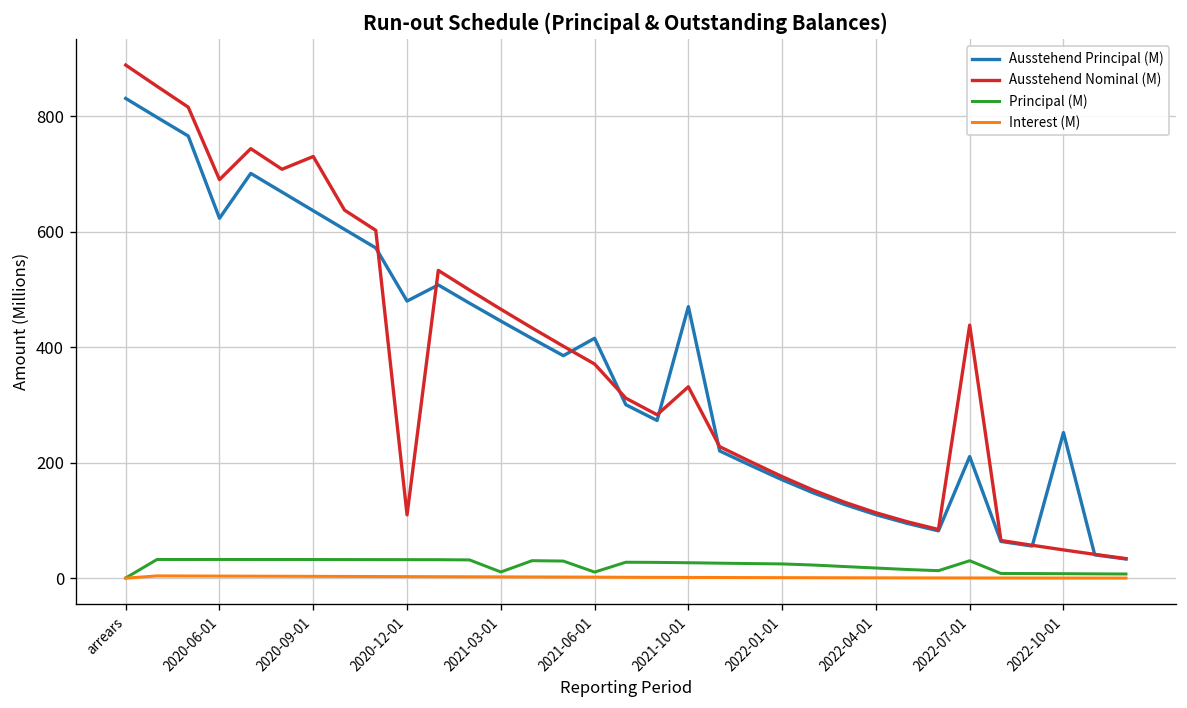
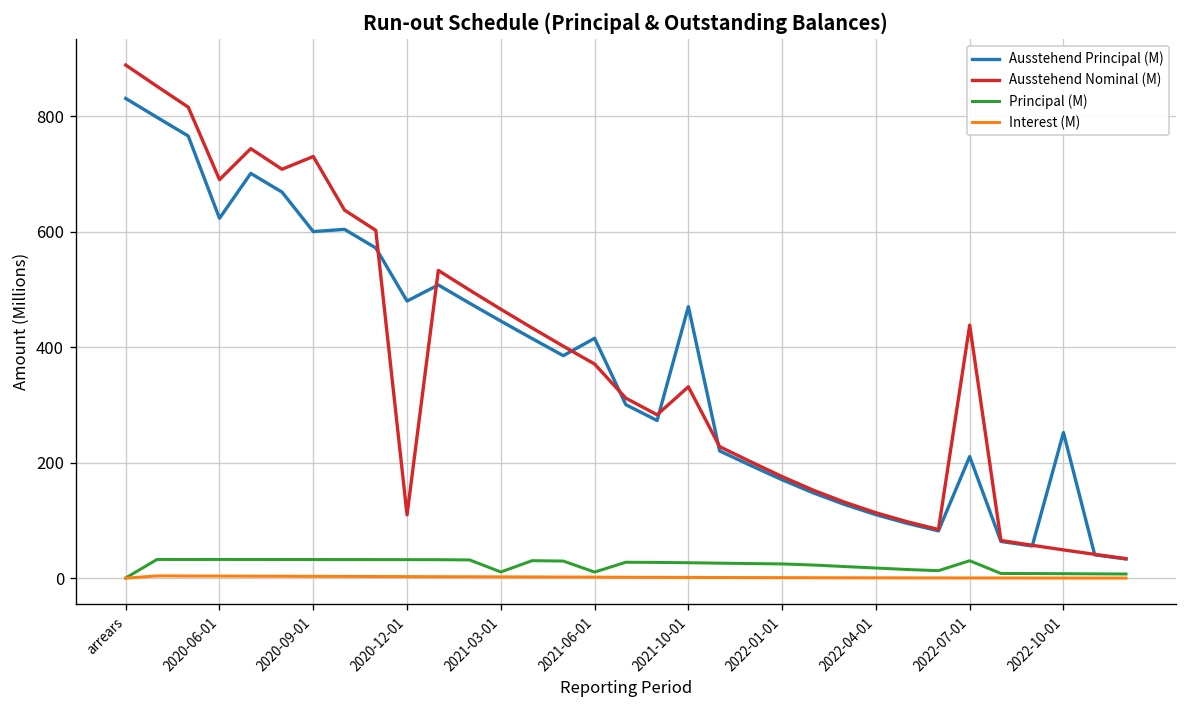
  {
    "Ausstehend Principal (M)": {
      "arrears": 830,
      "2020-06-01": 620,
-     "2020-09-01": 640,
+     "2020-09-01": 600,
      "2020-12-01": 480,
      "2021-03-01": 450,
      "2021-06-01": 420,
      "2021-10-01": 470,
      "2022-01-01": 170,
      "2022-07-01": 210,
      "2022-10-01": 250
    },
    "Ausstehend Nominal (M)": {
      "arrears": 890,
      "2020-06-01": 690,
      "2020-09-01": 730,
      "2020-12-01": 110,
      "2021-03-01": 470,
      "2021-06-01": 370,
      "2021-10-01": 330,
      "2022-01-01": 180,
      "2022-07-01": 440,
      "2022-10-01": 50
    },
    "Principal (M)": {
      "2020-06-01": 30,
      "2020-09-01": 30,
      "2020-12-01": 30,
      "2021-03-01": 10,
      "2021-06-01": 10,
      "2021-10-01": 30,
      "2022-01-01": 20,
      "2022-04-01": 20,
      "2022-07-01": 30,
      "2022-10-01": 10
    },
    "Interest (M)": {
      "2020-06-01": 0,
      "2020-09-01": 0,
      "2020-12-01": 0,
      "2021-03-01": 0,
      "2021-06-01": 0,
      "2021-10-01": 0,
      "2022-01-01": 0,
      "2022-04-01": 0,
      "2022-07-01": 0,
      "2022-10-01": 0
    }
  }
